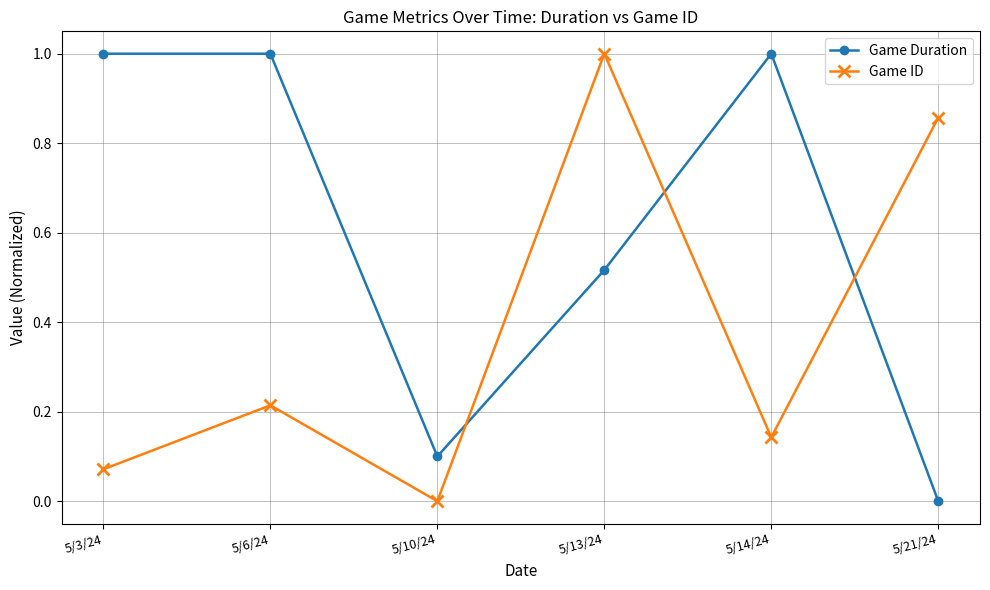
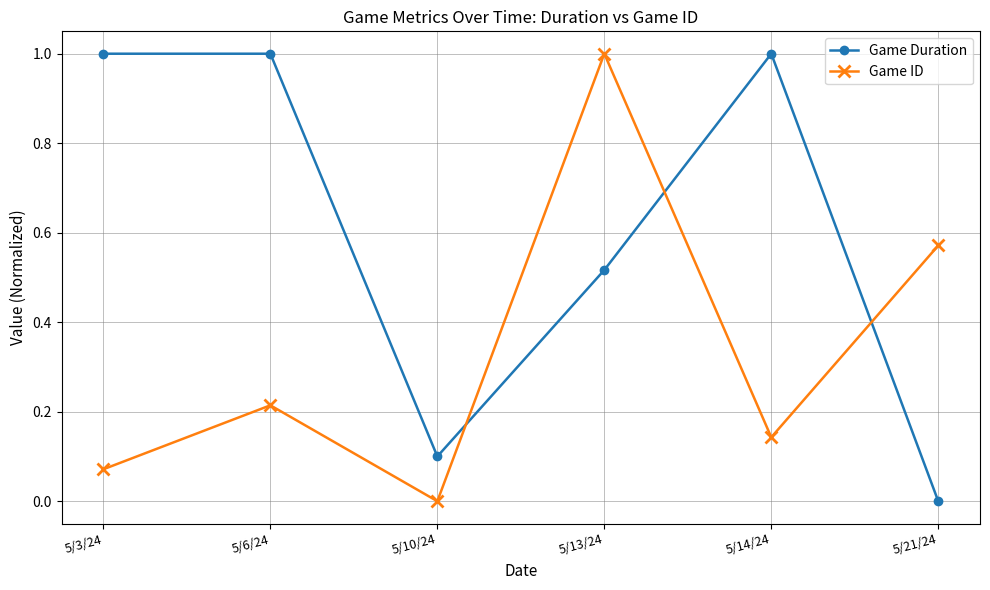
  {
    "Game Duration": {
      "5/3/24": 1.00,
      "5/6/24": 1.00,
      "5/10/24": 0.10,
      "5/13/24": 0.52,
      "5/14/24": 1.00,
      "5/21/24": 0.00
    },
    "Game ID": {
      "5/3/24": 0.07,
      "5/6/24": 0.21,
      "5/10/24": 0.00,
      "5/13/24": 1.00,
      "5/14/24": 0.14,
-     "5/21/24": 0.86
+     "5/21/24": 0.57
    }
  }
